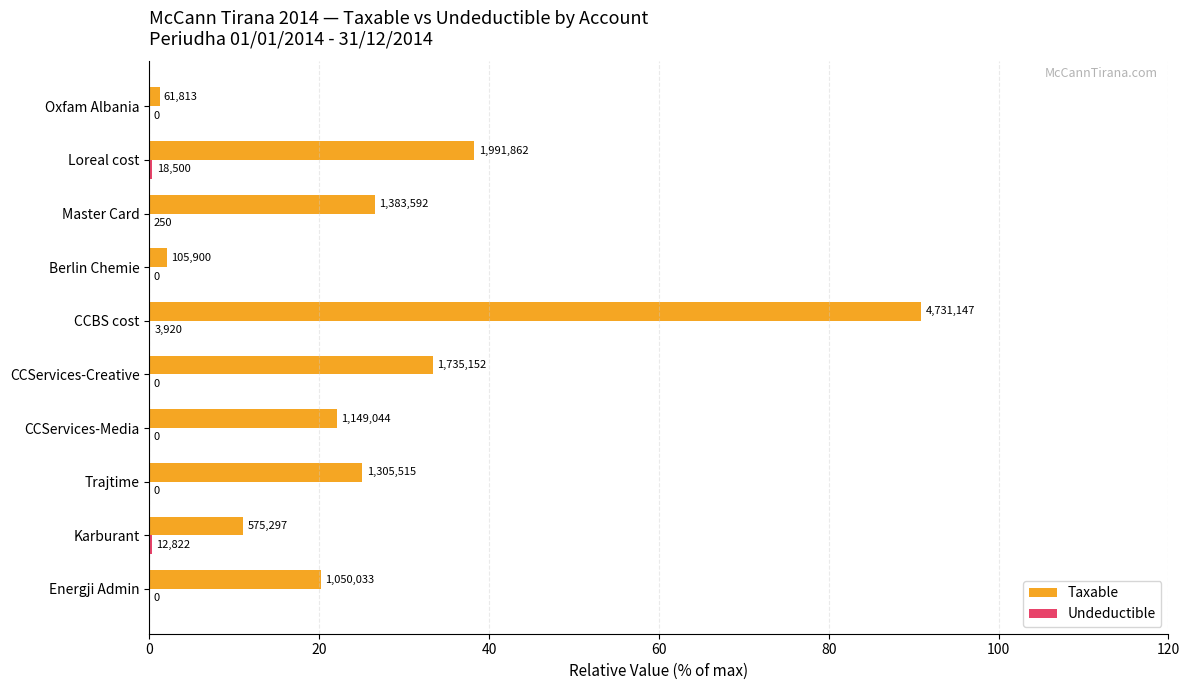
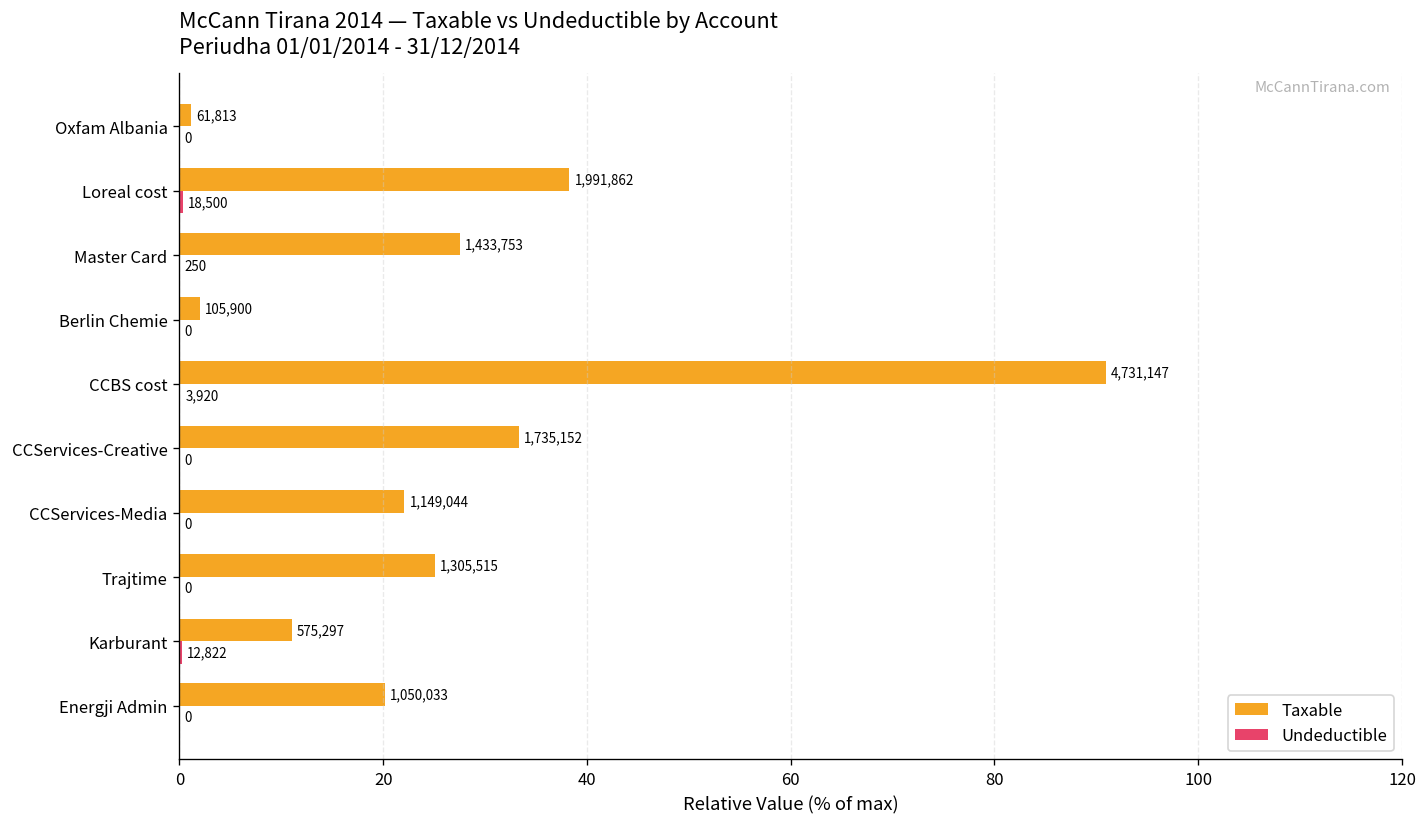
  {
    "Taxable": {
-     "Master Card": "1,383,592"
+     "Master Card": "1,433,753"
    },
    "Undeductible": {
      "Oxfam Albania": "0",
      "Berlin Chemie": "0",
      "CCServices-Creative": "0",
      "CCServices-Media": "0",
      "Trajtime": "0",
      "Energji Admin": "0"
    }
  }
